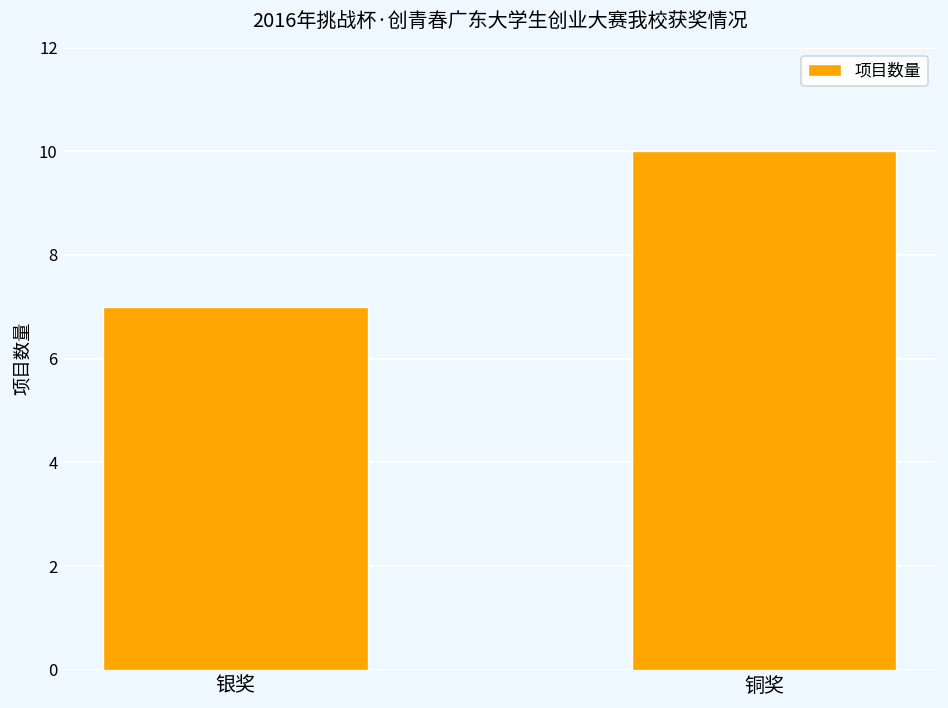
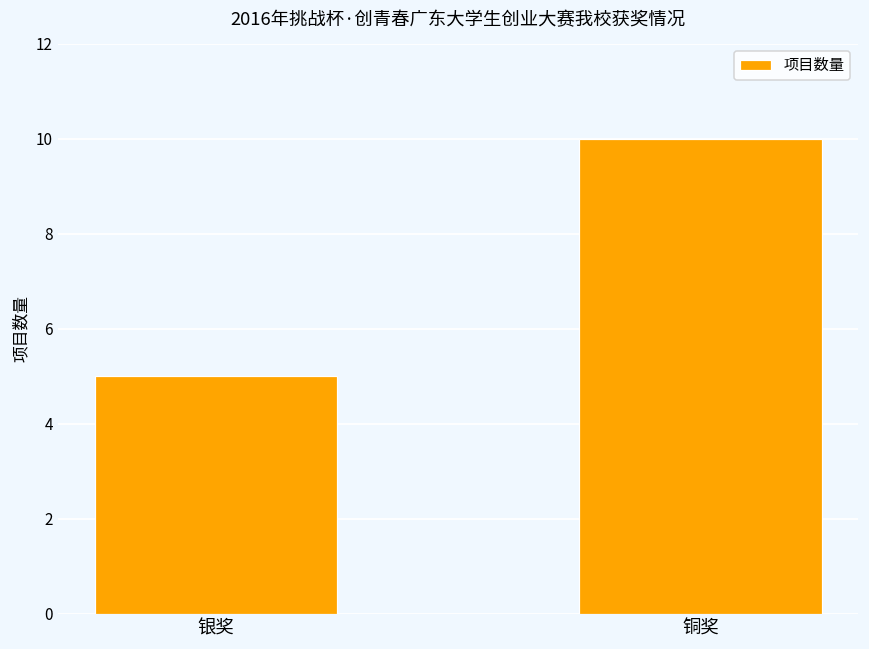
  {
-   "银奖": 7,
+   "银奖": 5,
    "铜奖": 10
  }
